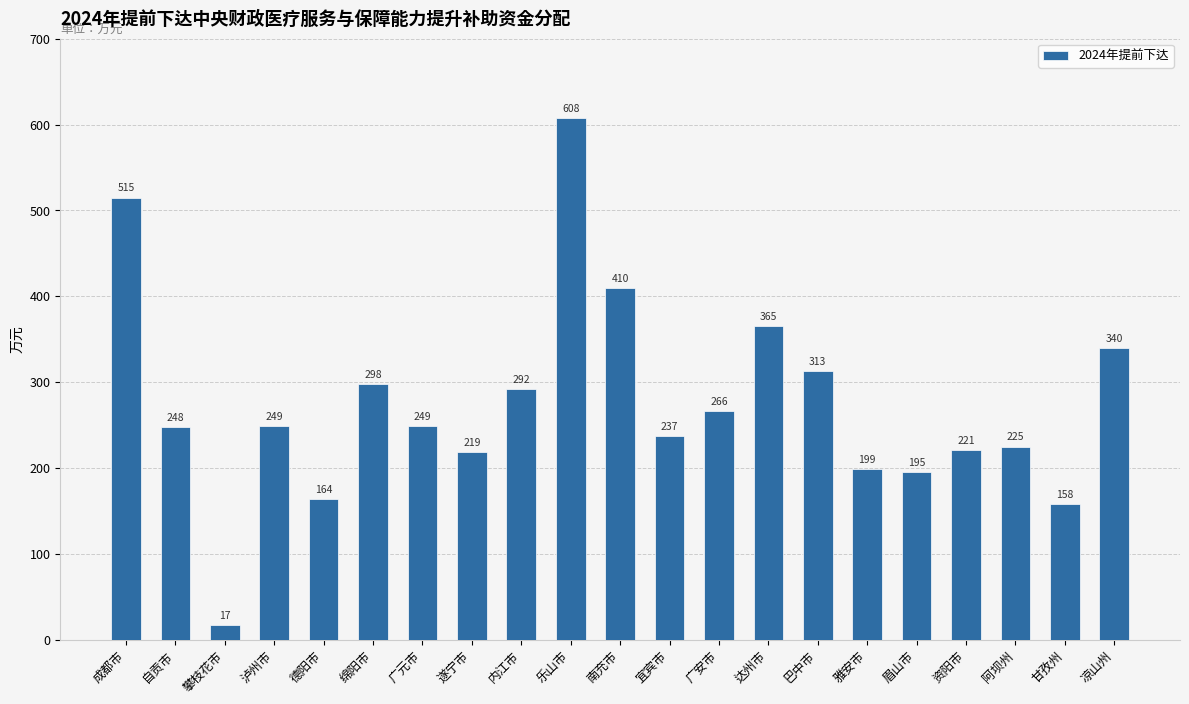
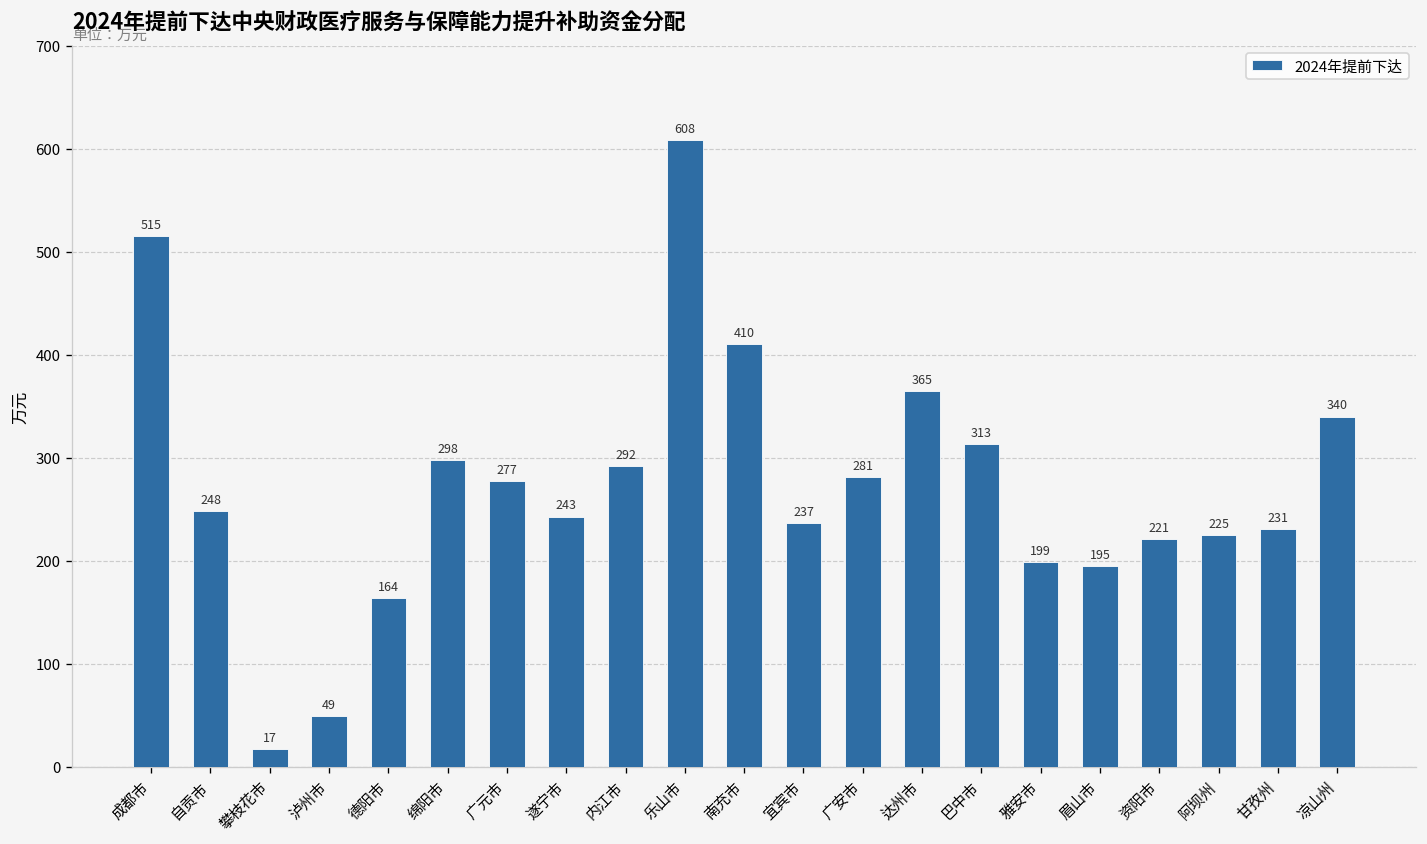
  {
    "成都市": 515,
    "自贡市": 248,
    "攀枝花市": 17,
-   "泸州市": 249,
+   "泸州市": 49,
    "德阳市": 164,
    "绵阳市": 298,
-   "广元市": 249,
-   "遂宁市": 219,
+   "广元市": 277,
+   "遂宁市": 243,
    "内江市": 292,
    "乐山市": 608,
    "南充市": 410,
    "宜宾市": 237,
-   "广安市": 266,
+   "广安市": 281,
    "达州市": 365,
    "巴中市": 313,
    "雅安市": 199,
    "眉山市": 195,
    "资阳市": 221,
    "阿坝州": 225,
-   "甘孜州": 158,
+   "甘孜州": 231,
    "凉山州": 340
  }
